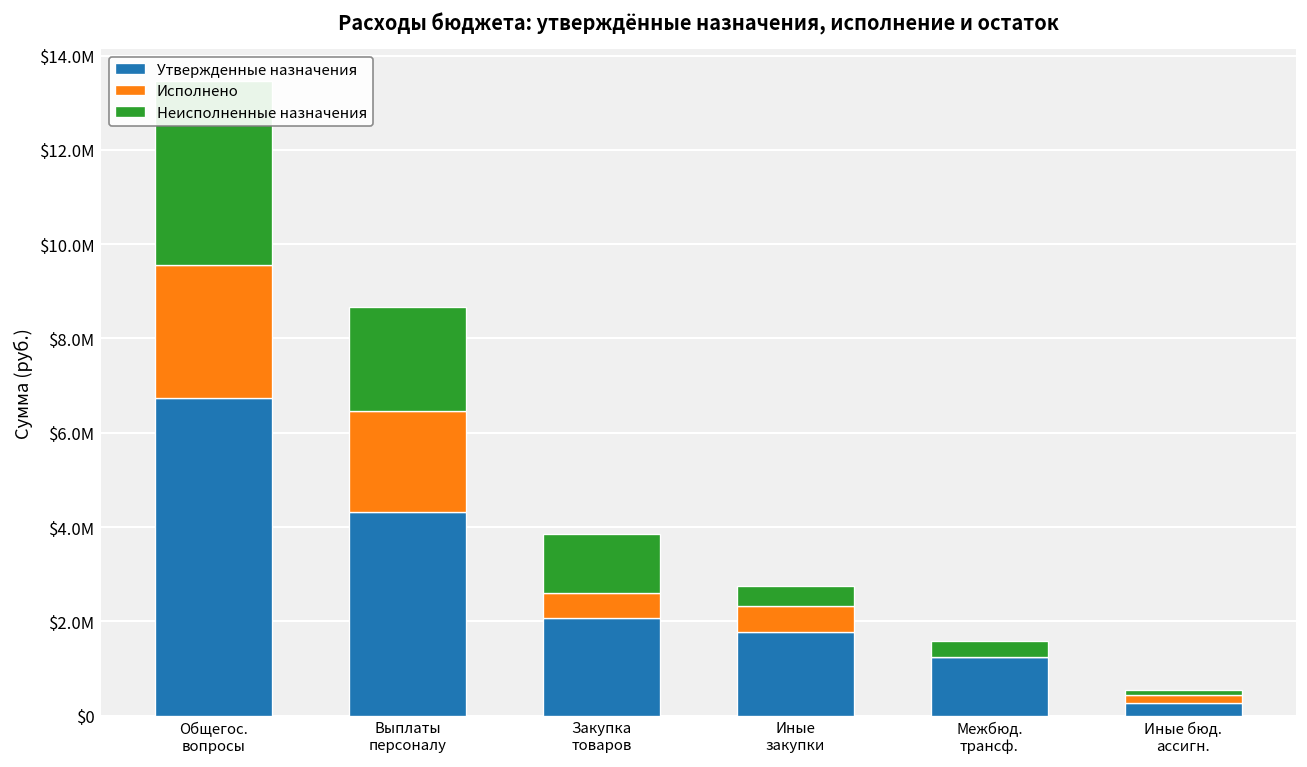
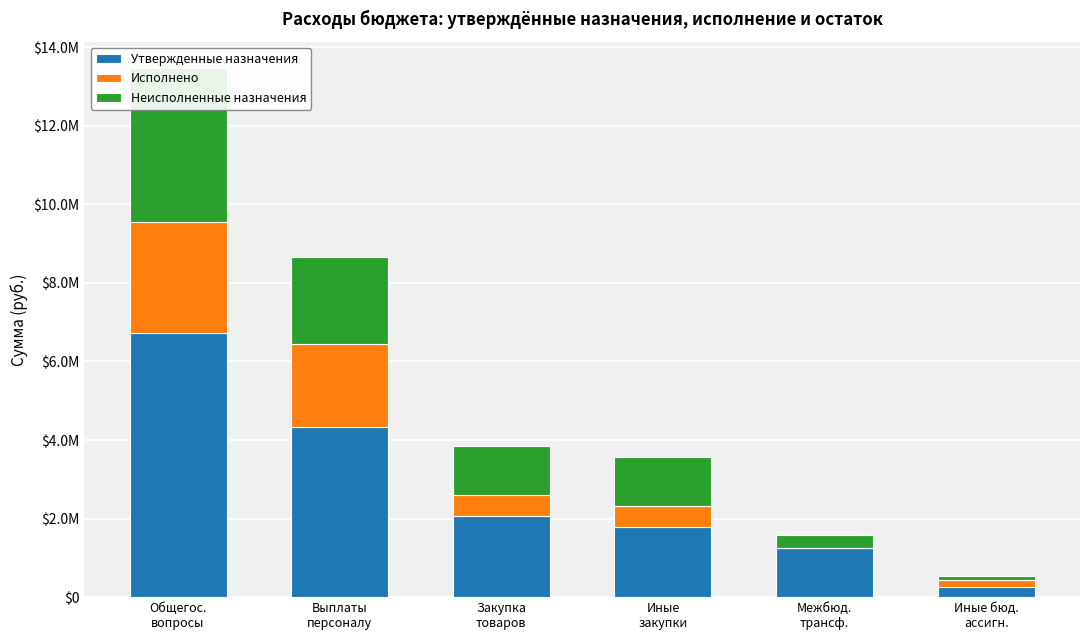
  {
    "Утвержденные назначения": {
      "Общегос. вопросы": "$6700000",
      "Выплаты персоналу": "$4300000",
      "Закупка товаров": "$2100000",
      "Иные закупки": "$1800000",
      "Межбюд. трансф.": "$1200000",
      "Иные бюд. ассигн.": "$300000"
    },
    "Исполнено": {
      "Общегос. вопросы": "$2800000",
      "Выплаты персоналу": "$2100000",
      "Закупка товаров": "$500000",
      "Иные закупки": "$500000",
      "Межбюд. трансф.": "$0",
      "Иные бюд. ассигн.": "$200000"
    },
    "Неисполненные назначения": {
      "Выплаты персоналу": "$2200000",
      "Закупка товаров": "$1200000",
-     "Иные закупки": "$400000",
+     "Иные закупки": "$1200000",
      "Межбюд. трансф.": "$400000",
      "Иные бюд. ассигн.": "$100000"
    }
  }
